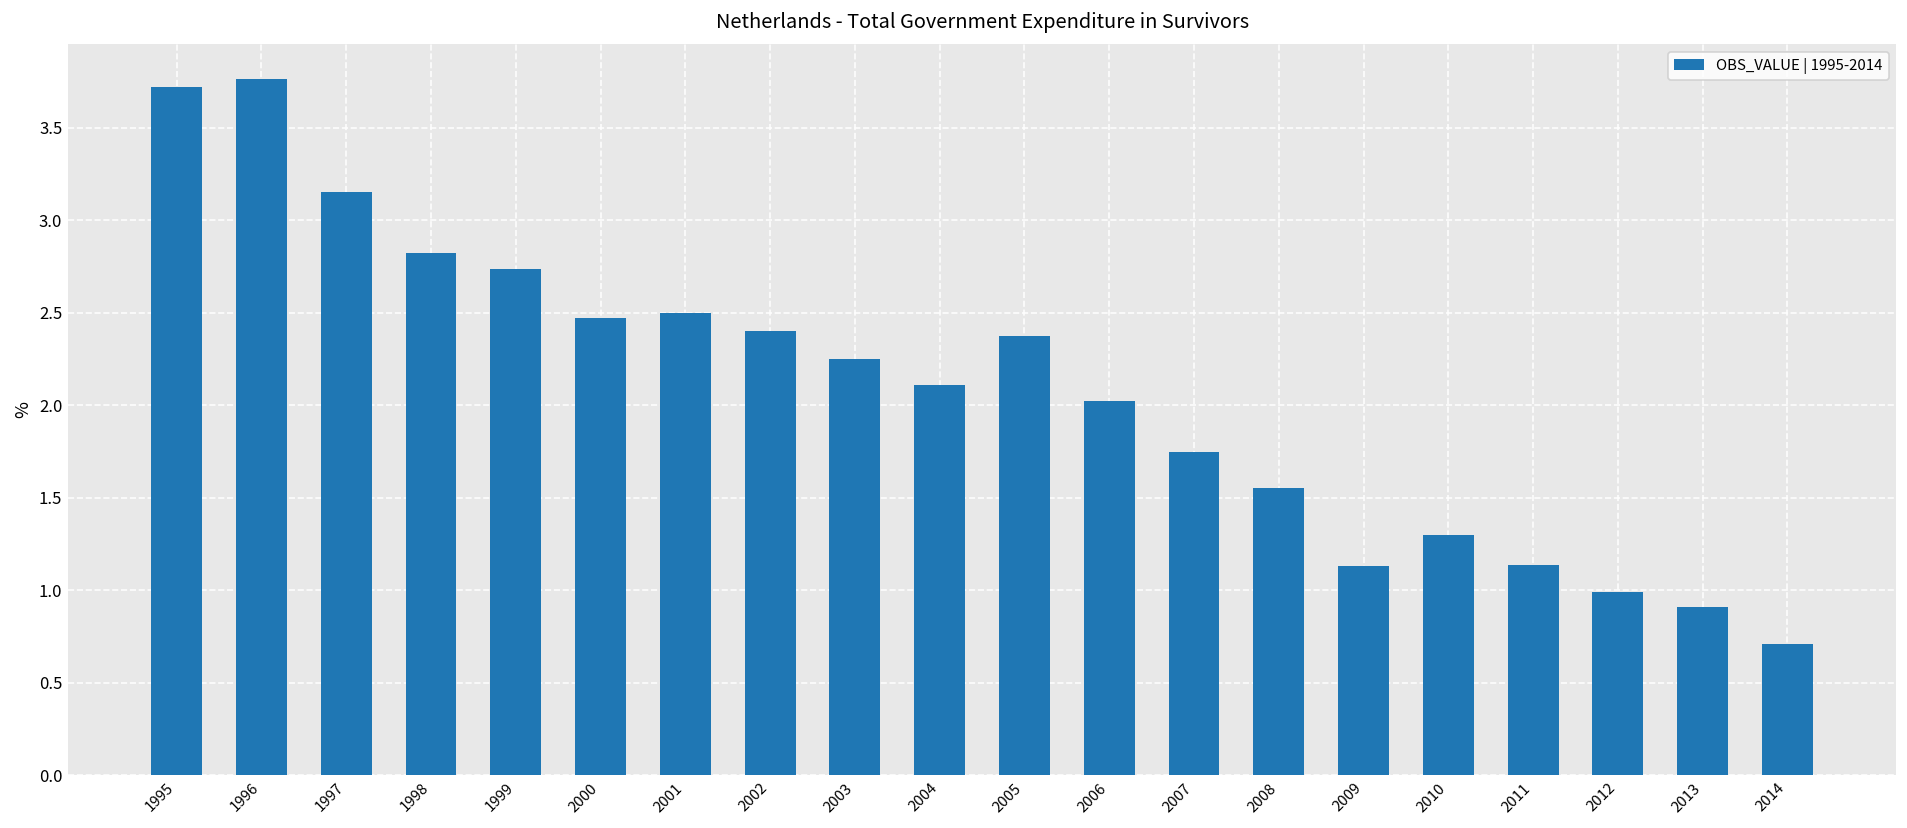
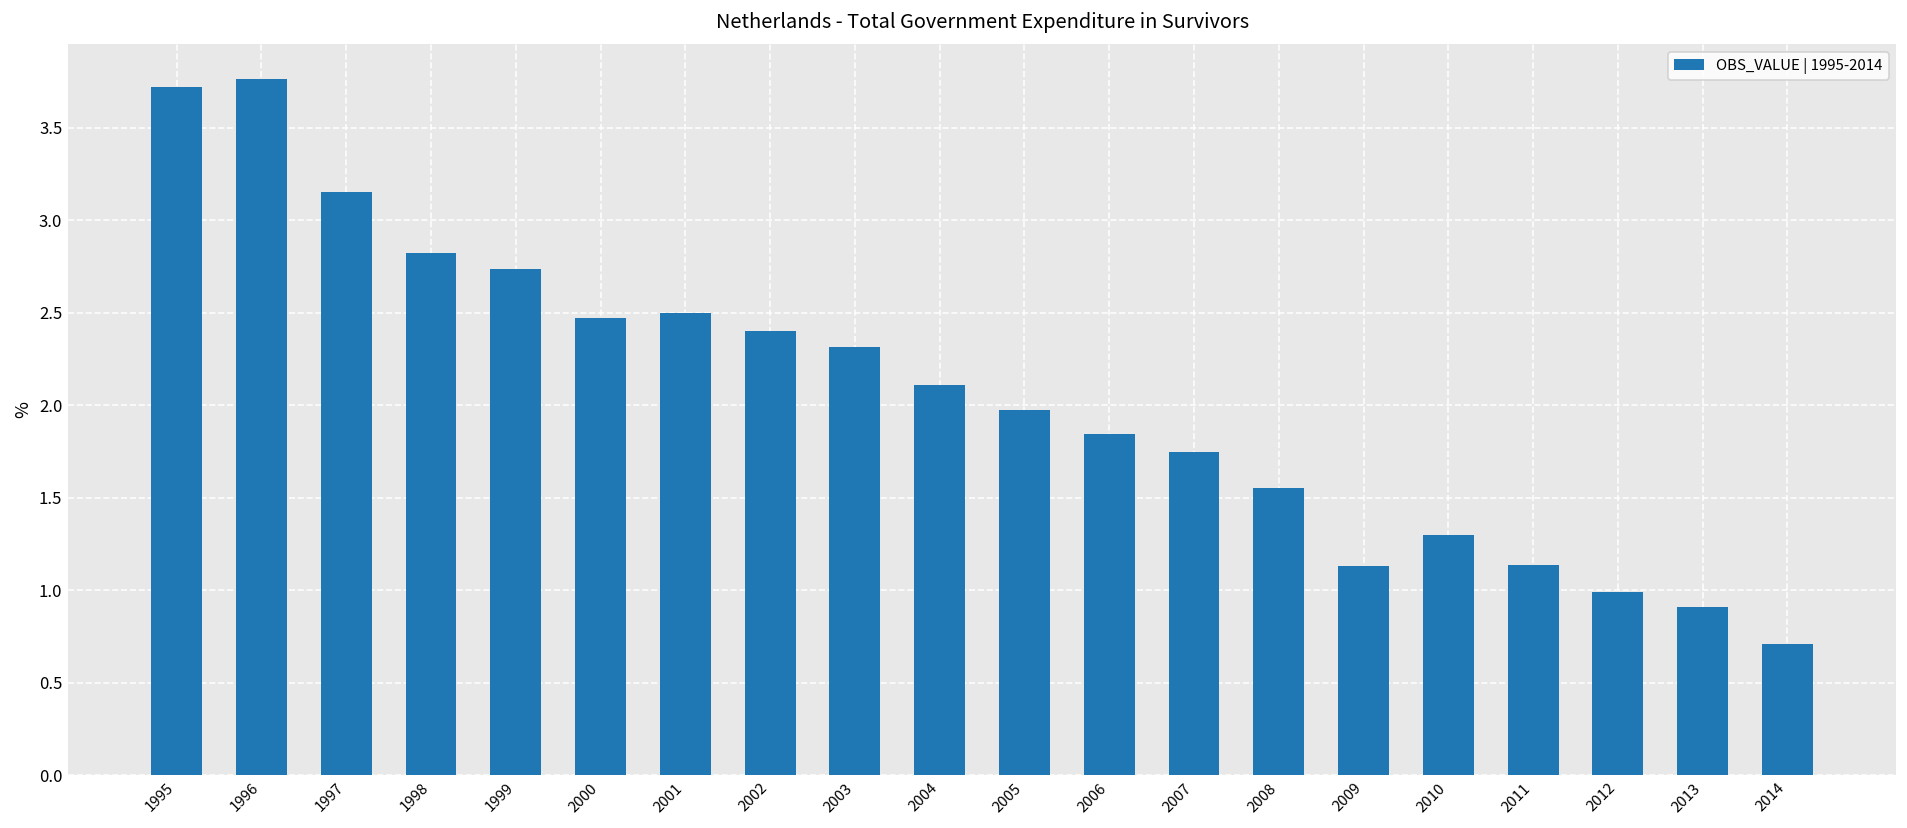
  {
    "1995": 3.72,
    "1996": 3.76,
    "1997": 3.15,
    "1998": 2.82,
    "1999": 2.74,
    "2000": 2.47,
    "2001": 2.50,
    "2002": 2.40,
-   "2003": 2.25,
+   "2003": 2.31,
    "2004": 2.11,
-   "2005": 2.38,
-   "2006": 2.02,
+   "2005": 1.98,
+   "2006": 1.85,
    "2007": 1.75,
    "2008": 1.55,
    "2009": 1.13,
    "2010": 1.30,
    "2011": 1.14,
    "2012": 0.99,
    "2013": 0.91,
    "2014": 0.71
  }
